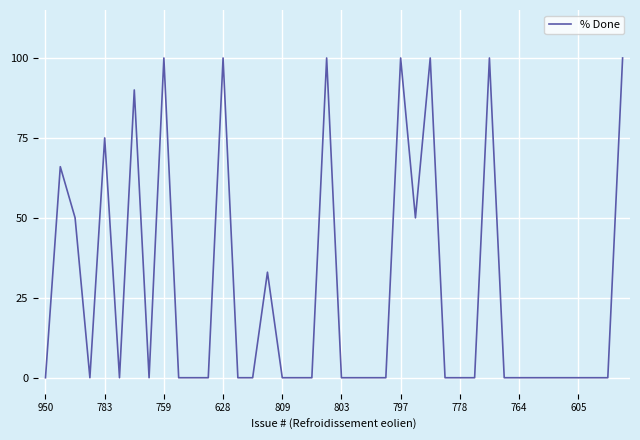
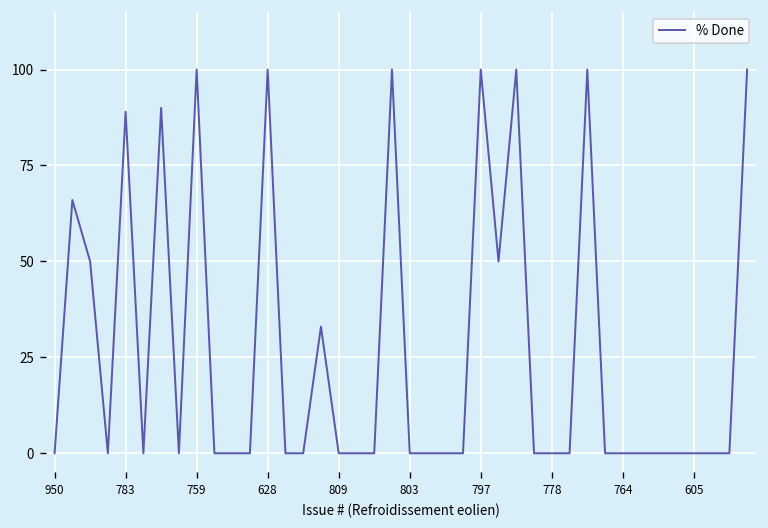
  {
    "950": 0,
-   "783": 75,
+   "783": 89,
    "759": 100,
    "628": 100,
    "809": 0,
    "803": 0,
    "797": 100,
    "778": 0,
    "764": 0,
    "605": 0
  }
